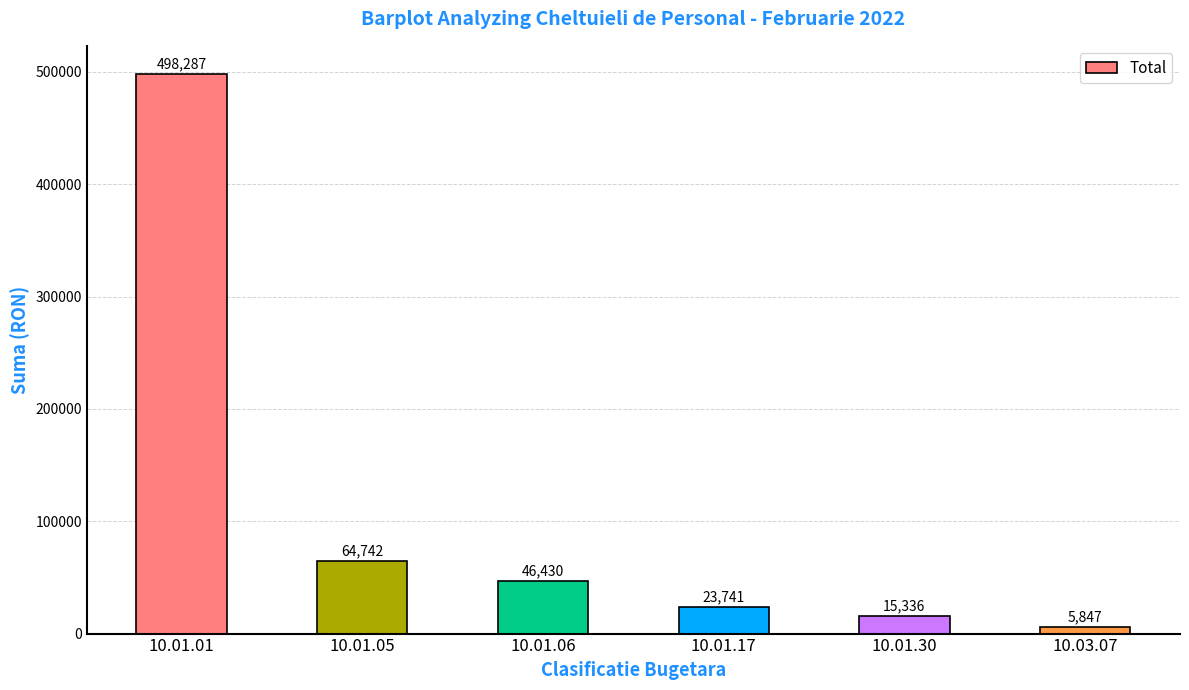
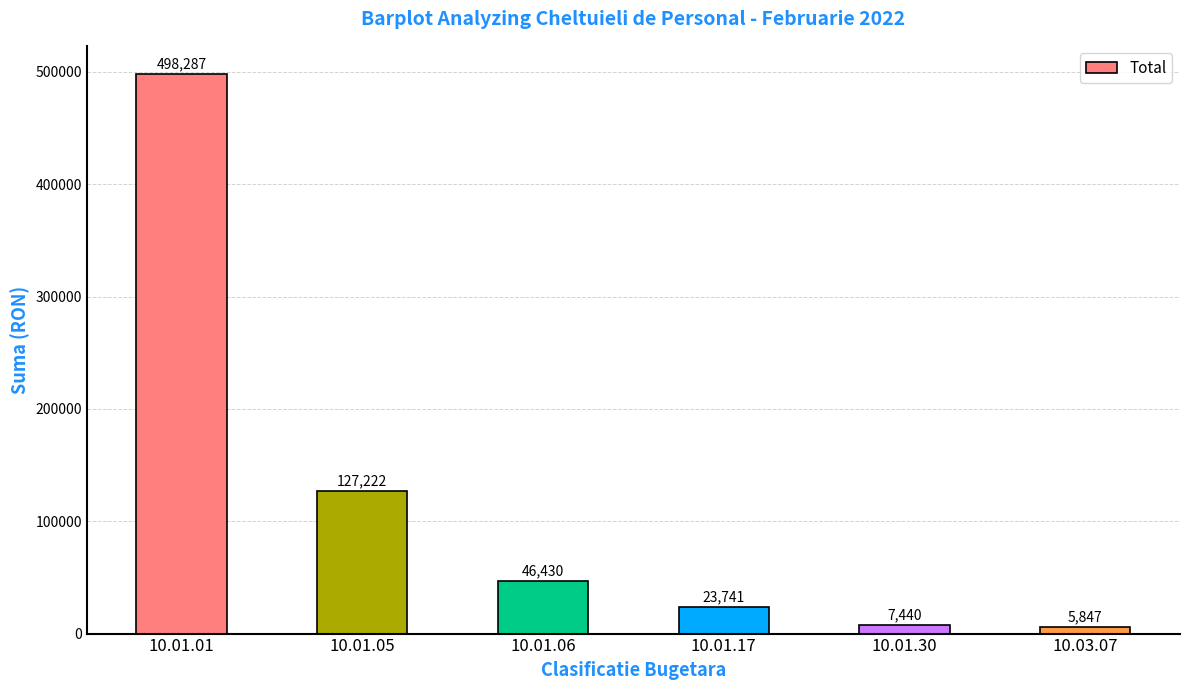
  {
    "10.01.01": "498,287",
-   "10.01.05": "64,742",
+   "10.01.05": "127,222",
    "10.01.06": "46,430",
    "10.01.17": "23,741",
-   "10.01.30": "15,336",
+   "10.01.30": "7,440",
    "10.03.07": "5,847"
  }
